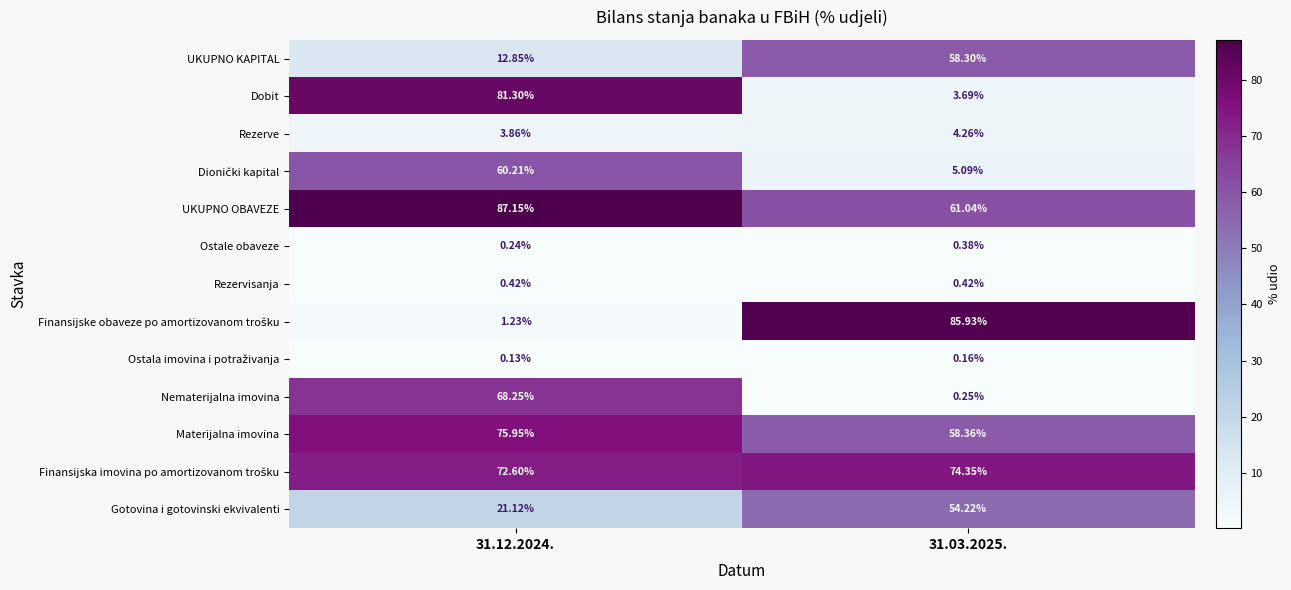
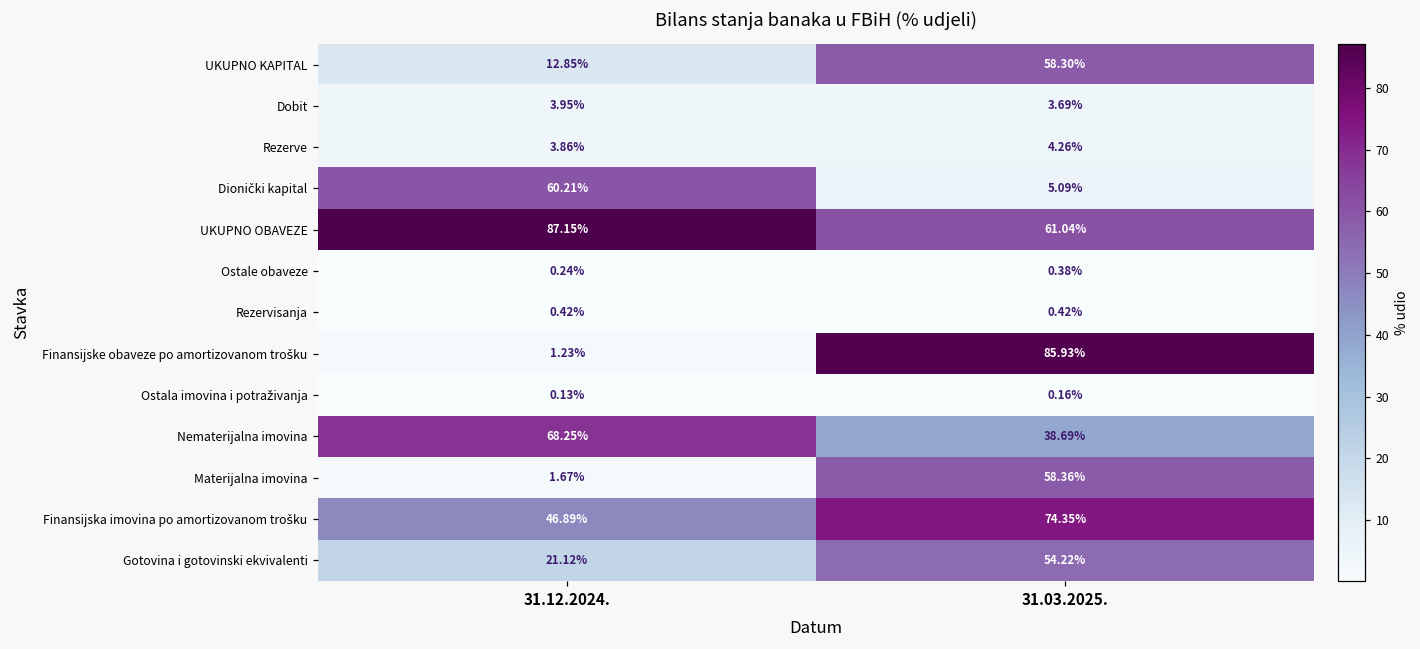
  {
    "UKUPNO KAPITAL": {
      "31.12.2024.": "12.85%",
      "31.03.2025.": "58.30%"
    },
    "Dobit": {
-     "31.12.2024.": "81.30%",
+     "31.12.2024.": "3.95%",
      "31.03.2025.": "3.69%"
    },
    "Rezerve": {
      "31.12.2024.": "3.86%",
      "31.03.2025.": "4.26%"
    },
    "Dionički kapital": {
      "31.12.2024.": "60.21%",
      "31.03.2025.": "5.09%"
    },
    "UKUPNO OBAVEZE": {
      "31.12.2024.": "87.15%",
      "31.03.2025.": "61.04%"
    },
    "Ostale obaveze": {
      "31.12.2024.": "0.24%",
      "31.03.2025.": "0.38%"
    },
    "Rezervisanja": {
      "31.12.2024.": "0.42%",
      "31.03.2025.": "0.42%"
    },
    "Finansijske obaveze po amortizovanom trošku": {
      "31.12.2024.": "1.23%",
      "31.03.2025.": "85.93%"
    },
    "Ostala imovina i potraživanja": {
      "31.12.2024.": "0.13%",
      "31.03.2025.": "0.16%"
    },
    "Nematerijalna imovina": {
      "31.12.2024.": "68.25%",
-     "31.03.2025.": "0.25%"
+     "31.03.2025.": "38.69%"
    },
    "Materijalna imovina": {
-     "31.12.2024.": "75.95%",
+     "31.12.2024.": "1.67%",
      "31.03.2025.": "58.36%"
    },
    "Finansijska imovina po amortizovanom trošku": {
-     "31.12.2024.": "72.60%",
+     "31.12.2024.": "46.89%",
      "31.03.2025.": "74.35%"
    },
    "Gotovina i gotovinski ekvivalenti": {
      "31.12.2024.": "21.12%",
      "31.03.2025.": "54.22%"
    }
  }
